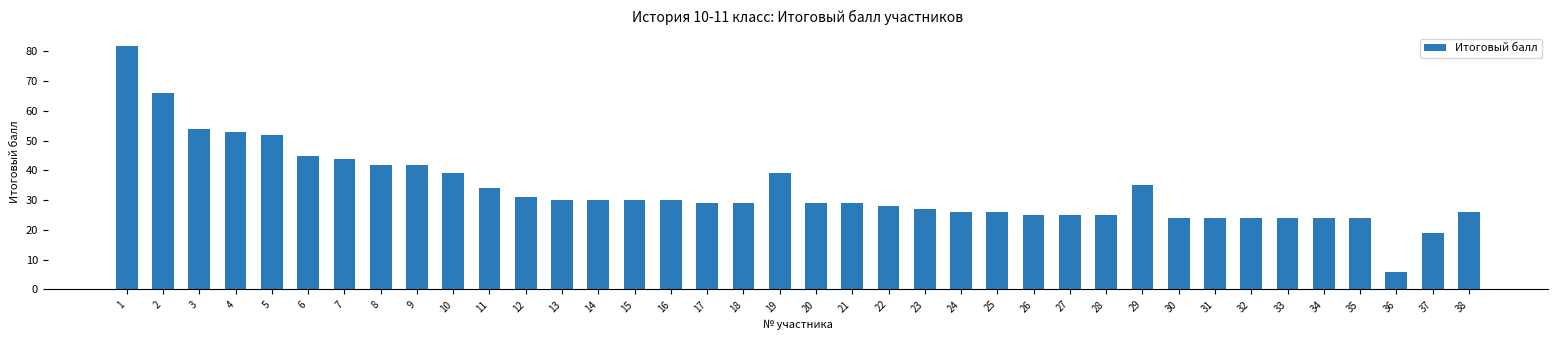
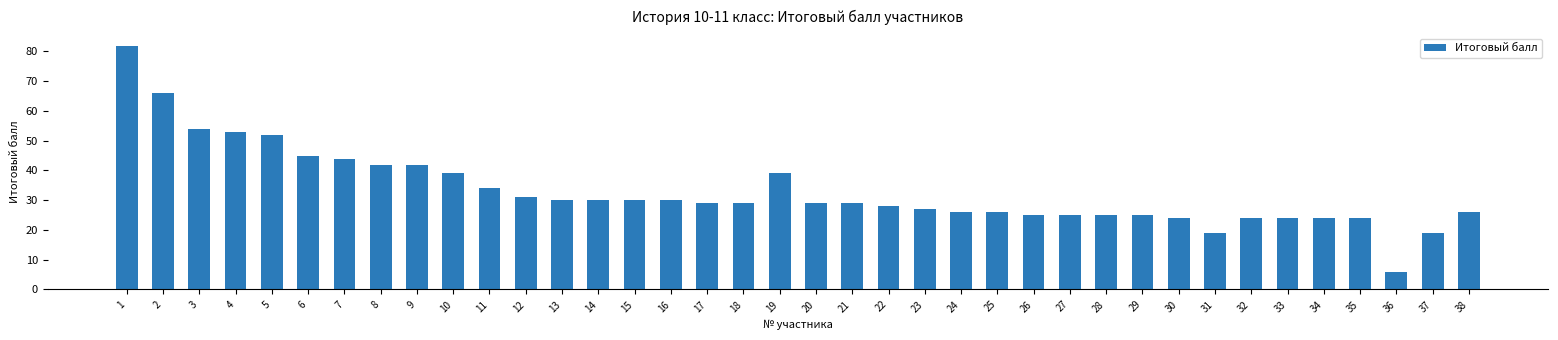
  {
    "1": 82,
    "2": 66,
    "3": 54,
    "4": 53,
    "5": 52,
    "6": 45,
    "7": 44,
    "8": 42,
    "9": 42,
    "10": 39,
    "11": 34,
    "12": 31,
    "13": 30,
    "14": 30,
    "15": 30,
    "16": 30,
    "17": 29,
    "18": 29,
    "19": 39,
    "20": 29,
    "21": 29,
    "22": 28,
    "23": 27,
    "24": 26,
    "25": 26,
    "26": 25,
    "27": 25,
    "28": 25,
-   "29": 35,
+   "29": 25,
    "30": 24,
-   "31": 24,
+   "31": 19,
    "32": 24,
    "33": 24,
    "34": 24,
    "35": 24,
    "36": 6,
    "37": 19,
    "38": 26
  }
